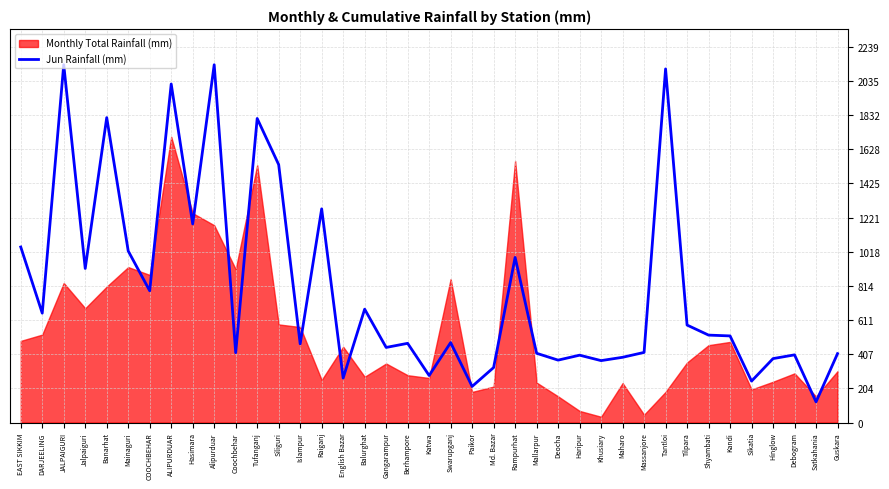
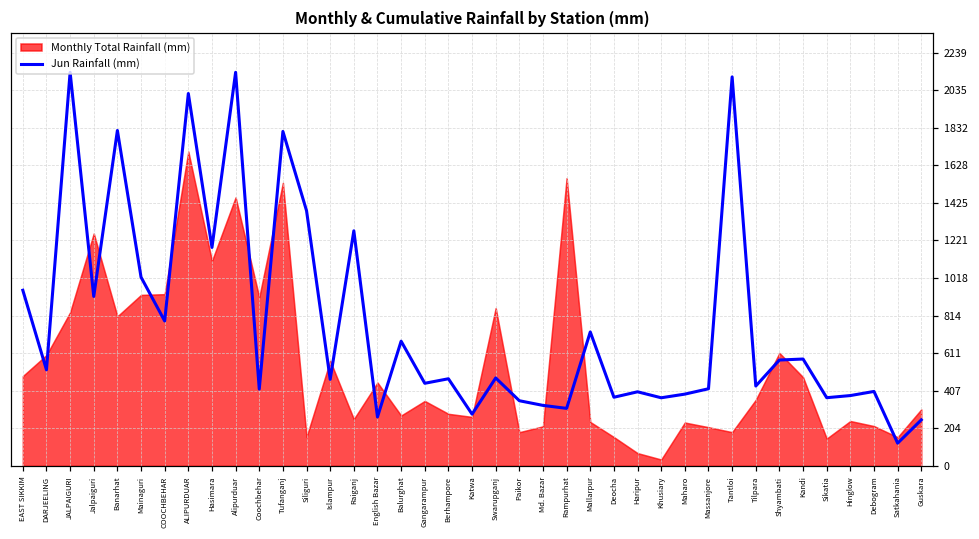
  {
    "Jun Rainfall (mm)": {
-     "EAST SIKKIM": 1050,
-     "DARJEELING": 650,
+     "EAST SIKKIM": 950,
+     "DARJEELING": 520,
      "Jalpaiguri": 920,
      "Banarhat": 1820,
      "Mainaguri": 1020,
      "COOCHBEHAR": 790,
      "ALIPURDUAR": 2020,
      "Hasimara": 1180,
      "Alipurduar": 2130,
      "Coochbehar": 420,
      "Tufanganj": 1810,
-     "Siliguri": 1540,
+     "Siliguri": 1380,
      "Islampur": 470,
      "Raiganj": 1270,
      "English Bazar": 270,
      "Balurghat": 680,
      "Gangarampur": 450,
      "Berhampore": 470,
      "Swarupganj": 480,
-     "Paikor": 220,
+     "Paikor": 350,
      "Md. Bazar": 330,
-     "Rampurhat": 980,
-     "Mallarpur": 410,
+     "Rampurhat": 310,
+     "Mallarpur": 730,
      "Deocha": 370,
      "Haripur": 400,
      "Khusiary": 370,
      "Maharo": 390,
      "Massanjore": 420,
      "Tantloi": 2110,
-     "Tilpara": 580,
-     "Shyambati": 520,
-     "Kandi": 520,
-     "Sikatia": 250,
+     "Tilpara": 430,
+     "Shyambati": 570,
+     "Kandi": 580,
+     "Sikatia": 370,
      "Hinglow": 380,
      "Debogram": 400,
      "Satkahania": 120,
-     "Guskara": 410
+     "Guskara": 250
    },
    "Monthly Total Rainfall (mm)": {
      "EAST SIKKIM": 490,
-     "DARJEELING": 520,
+     "DARJEELING": 600,
      "JALPAIGURI": 830,
-     "Jalpaiguri": 680,
+     "Jalpaiguri": 1260,
      "Banarhat": 810,
      "Mainaguri": 930,
-     "COOCHBEHAR": 880,
+     "COOCHBEHAR": 930,
      "ALIPURDUAR": 1700,
-     "Hasimara": 1250,
-     "Alipurduar": 1180,
+     "Hasimara": 1110,
+     "Alipurduar": 1450,
      "Coochbehar": 910,
      "Tufanganj": 1530,
-     "Siliguri": 580,
+     "Siliguri": 160,
      "Islampur": 570,
      "Raiganj": 250,
      "English Bazar": 450,
      "Balurghat": 270,
      "Gangarampur": 350,
      "Berhampore": 280,
      "Swarupganj": 860,
      "Paikor": 180,
      "Md. Bazar": 210,
      "Rampurhat": 1560,
      "Mallarpur": 240,
      "Deocha": 160,
      "Haripur": 70,
      "Khusiary": 30,
      "Maharo": 230,
-     "Massanjore": 50,
+     "Massanjore": 210,
      "Tantloi": 180,
      "Tilpara": 360,
-     "Shyambati": 460,
+     "Shyambati": 610,
      "Kandi": 480,
-     "Sikatia": 200,
+     "Sikatia": 150,
      "Hinglow": 240,
-     "Debogram": 290,
+     "Debogram": 220,
      "Satkahania": 160,
      "Guskara": 310
    }
  }
